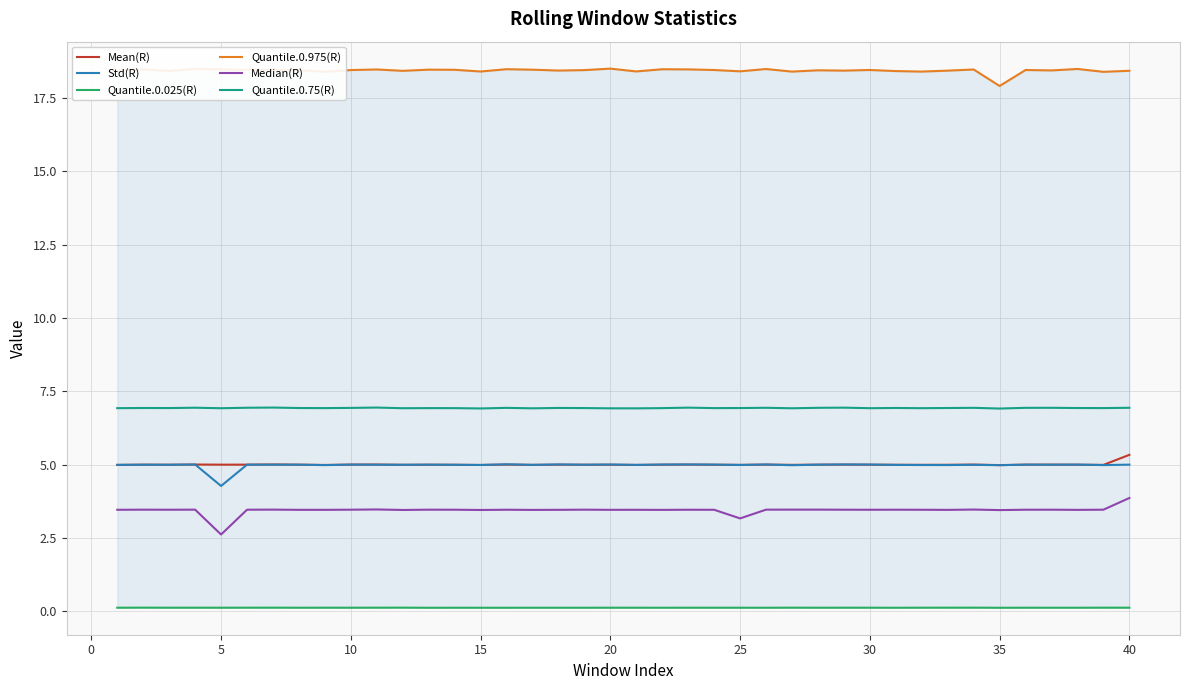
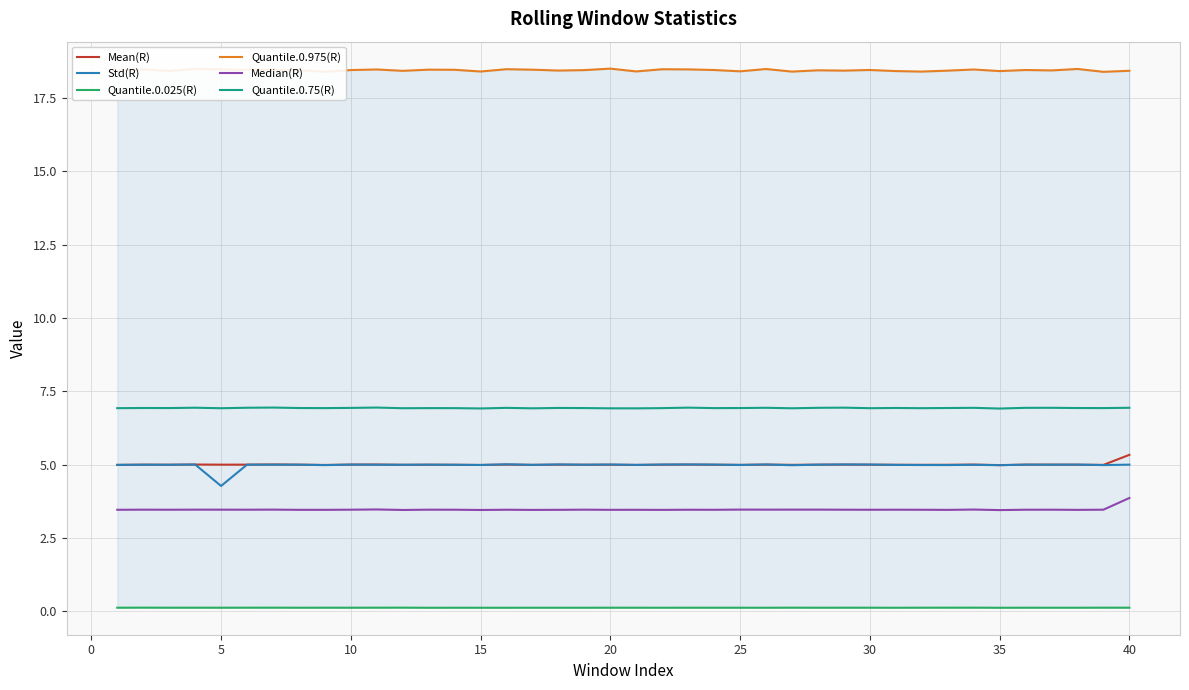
  {
    "Mean(R)": {
      "5": 5.0,
      "40": 5.3
    },
    "Std(R)": {
      "5": 4.3,
      "40": 5.0
    },
    "Quantile.0.975(R)": {
      "10": 18.5,
      "15": 18.4,
      "20": 18.5,
      "25": 18.4,
      "30": 18.5,
-     "35": 17.9,
+     "35": 18.4,
      "40": 18.4
    },
    "Median(R)": {
-     "5": 2.6,
+     "5": 3.5,
      "10": 3.5,
      "15": 3.5,
      "20": 3.5,
-     "25": 3.2,
+     "25": 3.5,
      "30": 3.5,
      "35": 3.5,
      "40": 3.9
    }
  }
